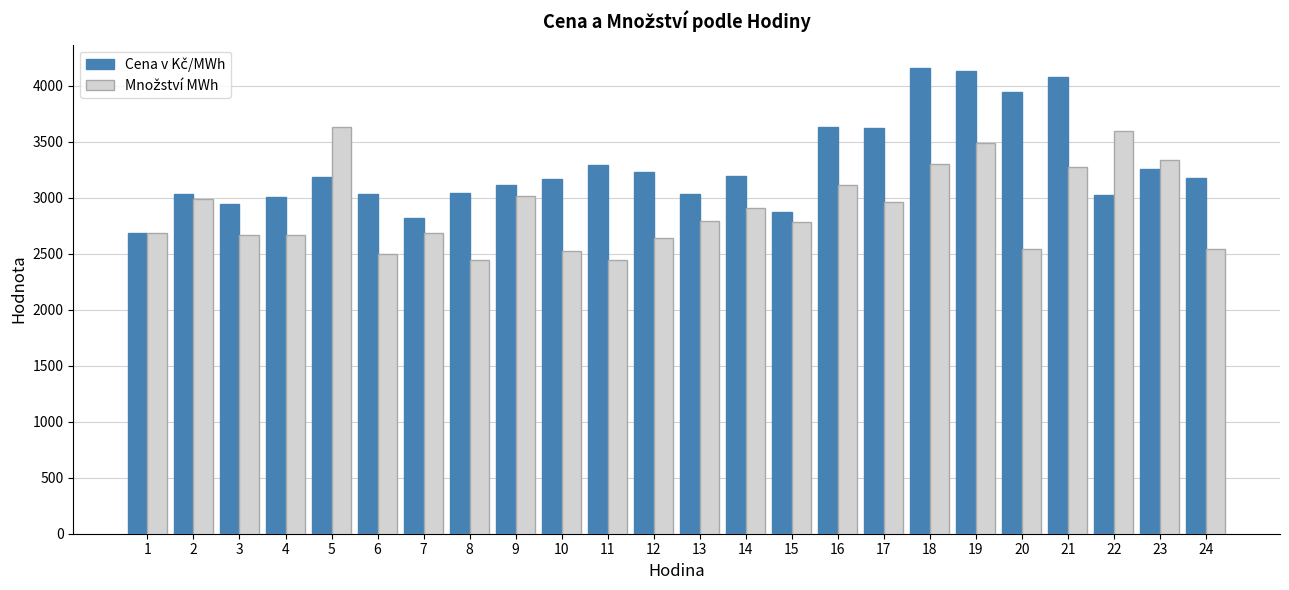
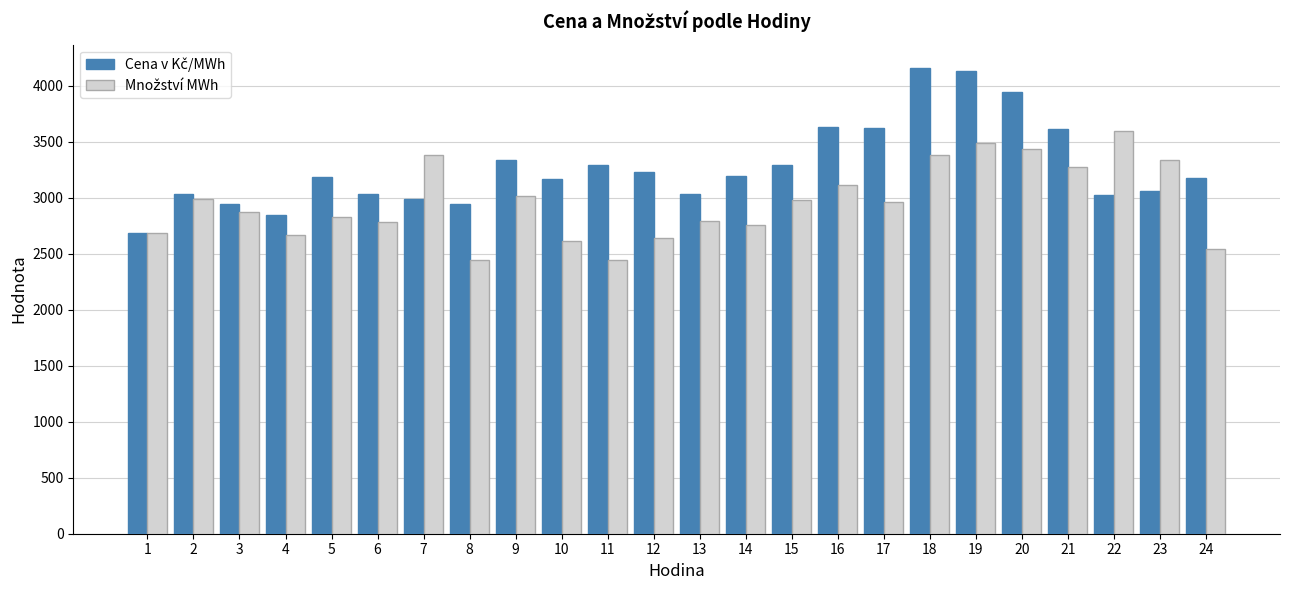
  {
    "Cena v Kč/MWh": {
      "1": 2680,
      "2": 3030,
      "3": 2940,
-     "4": 3000,
+     "4": 2840,
      "5": 3180,
      "6": 3030,
-     "7": 2820,
-     "8": 3040,
-     "9": 3120,
+     "7": 2990,
+     "8": 2940,
+     "9": 3330,
      "10": 3170,
      "11": 3300,
      "12": 3230,
      "13": 3030,
      "14": 3190,
-     "15": 2870,
+     "15": 3290,
      "16": 3630,
      "17": 3620,
      "18": 4160,
      "19": 4130,
      "20": 3950,
-     "21": 4070,
+     "21": 3610,
      "22": 3020,
-     "23": 3260,
+     "23": 3060,
      "24": 3180
    },
    "Množství MWh": {
      "1": 2690,
      "2": 2990,
-     "3": 2670,
+     "3": 2870,
      "4": 2670,
-     "5": 3630,
-     "6": 2500,
-     "7": 2680,
+     "5": 2830,
+     "6": 2780,
+     "7": 3380,
      "8": 2440,
      "9": 3020,
-     "10": 2520,
+     "10": 2610,
      "11": 2440,
      "12": 2640,
      "13": 2790,
-     "14": 2910,
-     "15": 2780,
+     "14": 2750,
+     "15": 2980,
      "16": 3110,
      "17": 2960,
-     "18": 3300,
+     "18": 3380,
      "19": 3490,
-     "20": 2540,
+     "20": 3440,
      "21": 3270,
      "22": 3600,
      "23": 3340,
      "24": 2540
    }
  }
